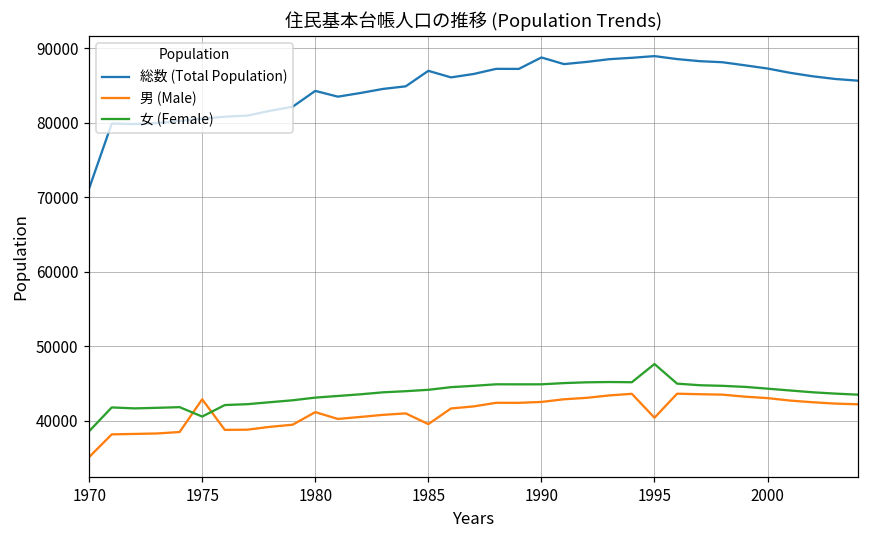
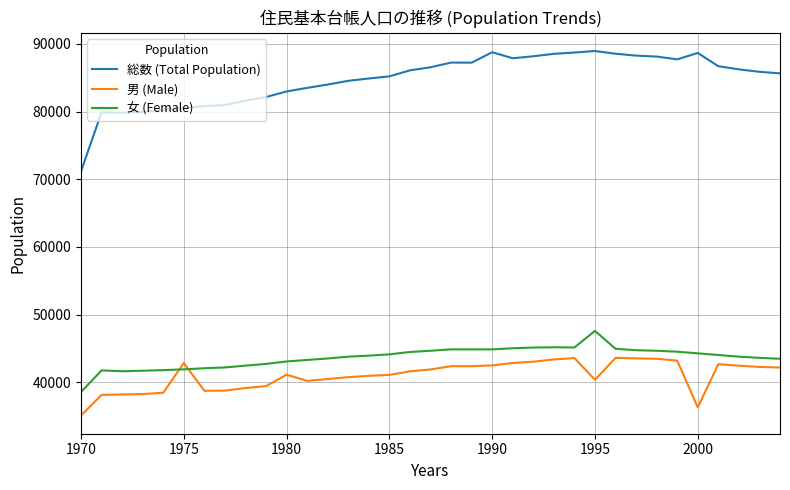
  {
    "総数 (Total Population)": {
      "1970": 71000,
-     "1980": 84000,
-     "1985": 87000,
+     "1980": 83000,
+     "1985": 85000,
      "1990": 89000,
      "1995": 89000,
-     "2000": 87000
+     "2000": 89000
    },
    "男 (Male)": {
      "1970": 35000,
      "1975": 43000,
      "1980": 41000,
-     "1985": 40000,
+     "1985": 41000,
      "1990": 42000,
      "1995": 40000,
-     "2000": 43000
+     "2000": 36000
    },
    "女 (Female)": {
      "1970": 39000,
-     "1975": 41000,
+     "1975": 42000,
      "1980": 43000,
      "1985": 44000,
      "1990": 45000,
      "1995": 48000,
      "2000": 44000
    }
  }
